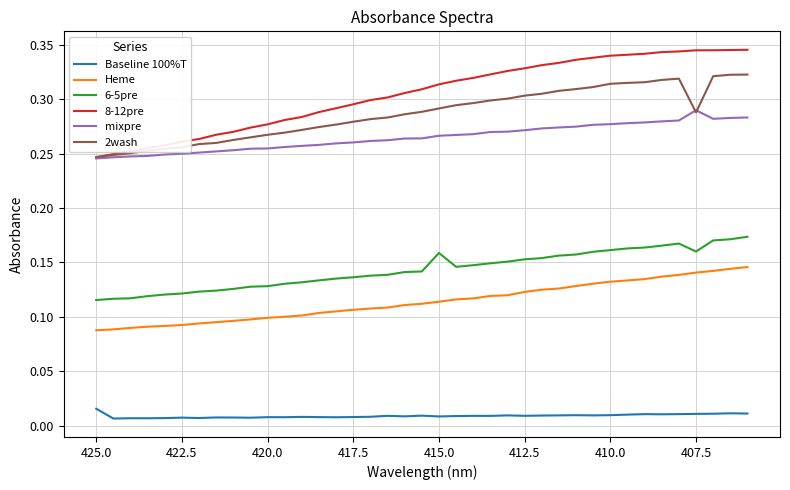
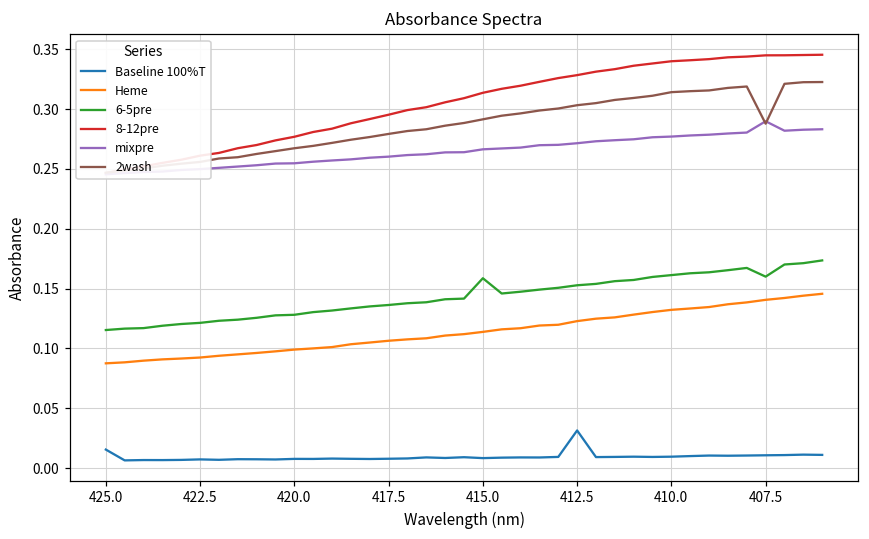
  {
    "Baseline 100%T": {
      "425.0": 0.016,
      "422.5": 0.007,
      "420.0": 0.008,
      "417.5": 0.008,
      "415.0": 0.008,
-     "412.5": 0.009,
+     "412.5": 0.031,
      "410.0": 0.010,
      "407.5": 0.011
    },
    "Heme": {
      "425.0": 0.088,
      "422.5": 0.092,
      "420.0": 0.099,
      "417.5": 0.106,
      "415.0": 0.114,
      "412.5": 0.123,
      "410.0": 0.132,
      "407.5": 0.141
    },
    "6-5pre": {
      "425.0": 0.115,
      "422.5": 0.121,
      "420.0": 0.128,
      "417.5": 0.136,
      "415.0": 0.159,
      "412.5": 0.153,
      "410.0": 0.161,
      "407.5": 0.160
    },
    "8-12pre": {
      "420.0": 0.277,
      "417.5": 0.295,
      "415.0": 0.314,
      "412.5": 0.328,
      "410.0": 0.340,
      "407.5": 0.345
    },
    "mixpre": {
      "422.5": 0.250,
      "420.0": 0.255,
      "417.5": 0.260,
      "415.0": 0.266,
      "412.5": 0.272,
      "410.0": 0.277
    },
    "2wash": {
      "420.0": 0.267,
      "417.5": 0.279,
      "415.0": 0.291,
      "412.5": 0.303,
      "410.0": 0.314
    }
  }
